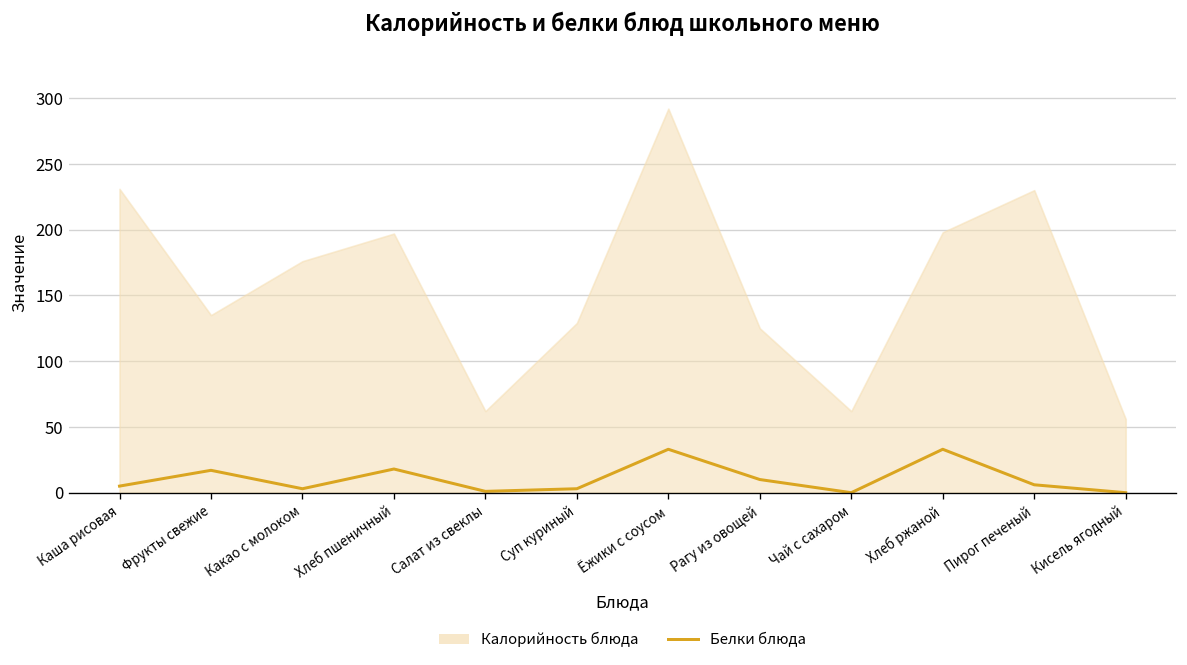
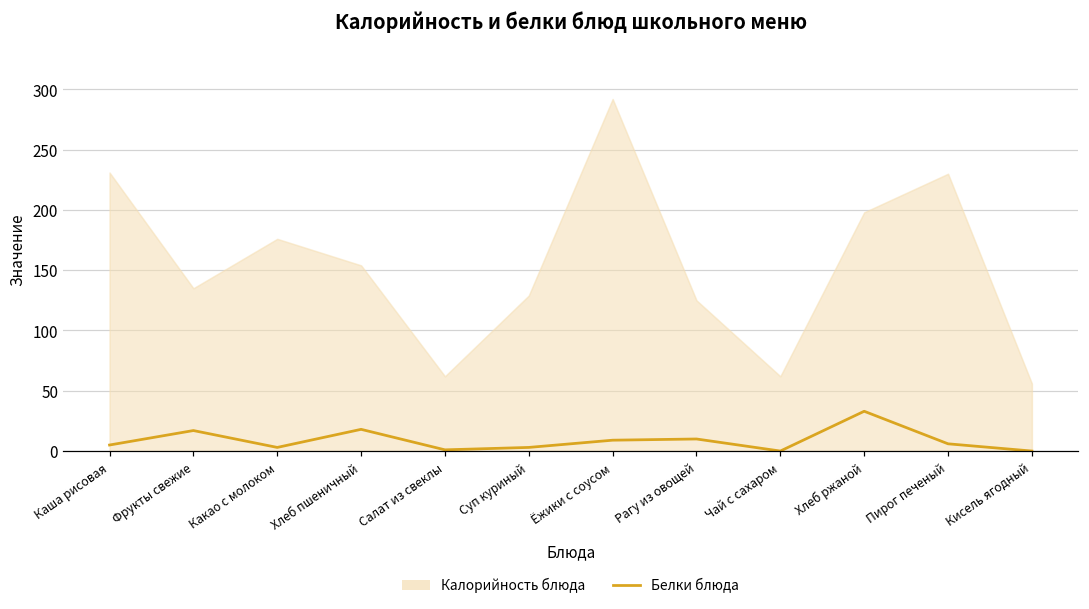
  {
    "Белки блюда": {
      "Каша рисовая": 5,
      "Фрукты свежие": 17,
      "Какао с молоком": 3,
      "Хлеб пшеничный": 18,
      "Салат из свеклы": 1,
      "Суп куриный": 3,
-     "Ёжики с соусом": 33,
+     "Ёжики с соусом": 9,
      "Рагу из овощей": 10,
      "Чай с сахаром": 0,
      "Хлеб ржаной": 33,
      "Пирог печеный": 6,
      "Кисель ягодный": 0
    },
    "Калорийность блюда": {
      "Каша рисовая": 231,
      "Фрукты свежие": 135,
      "Какао с молоком": 176,
-     "Хлеб пшеничный": 197,
+     "Хлеб пшеничный": 154,
      "Салат из свеклы": 62,
      "Суп куриный": 129,
      "Ёжики с соусом": 292,
      "Рагу из овощей": 125,
      "Чай с сахаром": 62,
      "Хлеб ржаной": 198,
      "Пирог печеный": 230,
      "Кисель ягодный": 56
    }
  }
